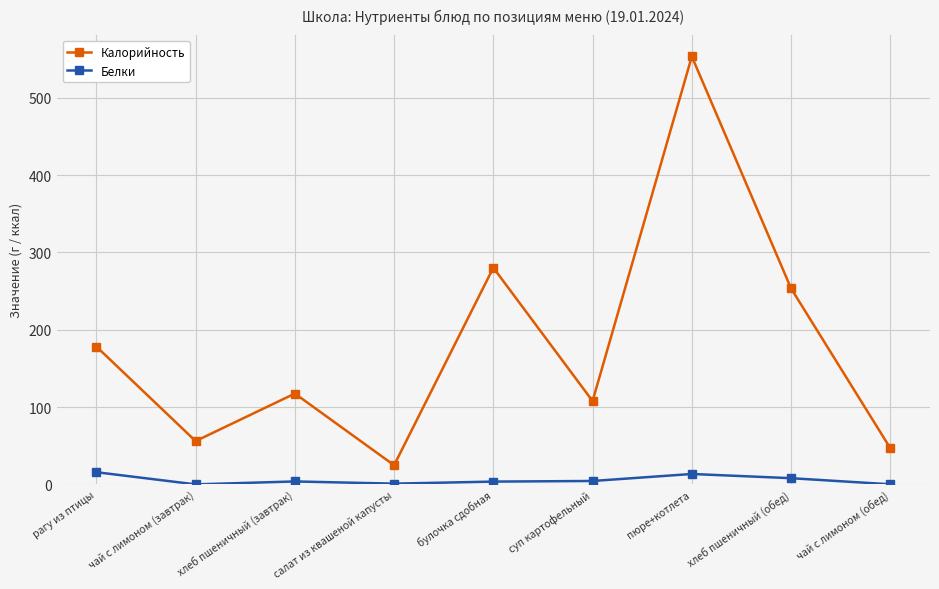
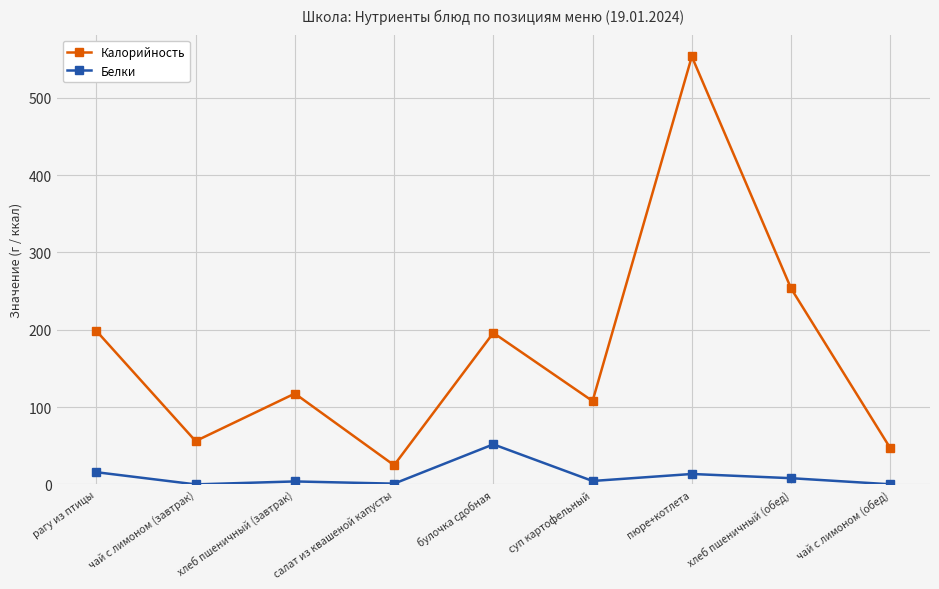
  {
    "Калорийность": {
-     "рагу из птицы": 180,
+     "рагу из птицы": 200,
      "чай с лимоном (завтрак)": 60,
      "хлеб пшеничный (завтрак)": 120,
      "салат из квашеной капусты": 20,
-     "булочка сдобная": 280,
+     "булочка сдобная": 200,
      "суп картофельный": 110,
      "пюре+котлета": 550,
      "хлеб пшеничный (обед)": 250,
      "чай с лимоном (обед)": 50
    },
    "Белки": {
      "рагу из птицы": 20,
      "чай с лимоном (завтрак)": 0,
      "хлеб пшеничный (завтрак)": 0,
      "салат из квашеной капусты": 0,
-     "булочка сдобная": 0,
+     "булочка сдобная": 50,
      "суп картофельный": 0,
      "пюре+котлета": 10,
      "хлеб пшеничный (обед)": 10,
      "чай с лимоном (обед)": 0
    }
  }
